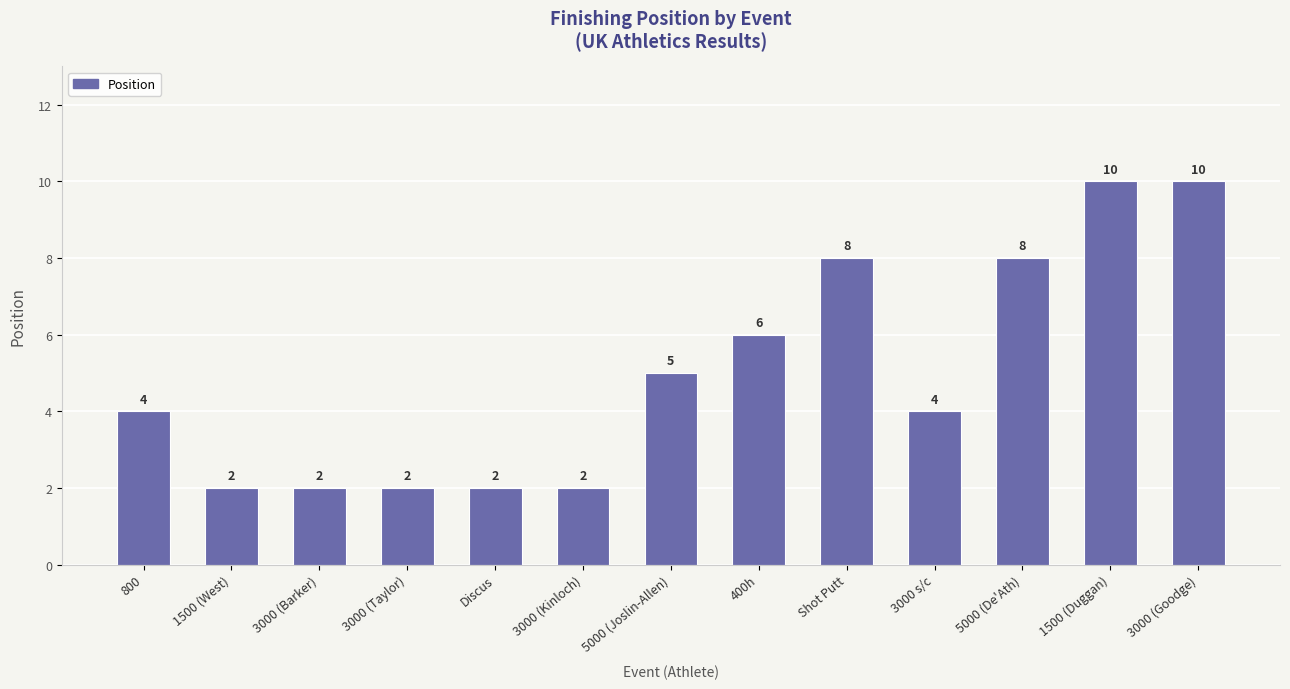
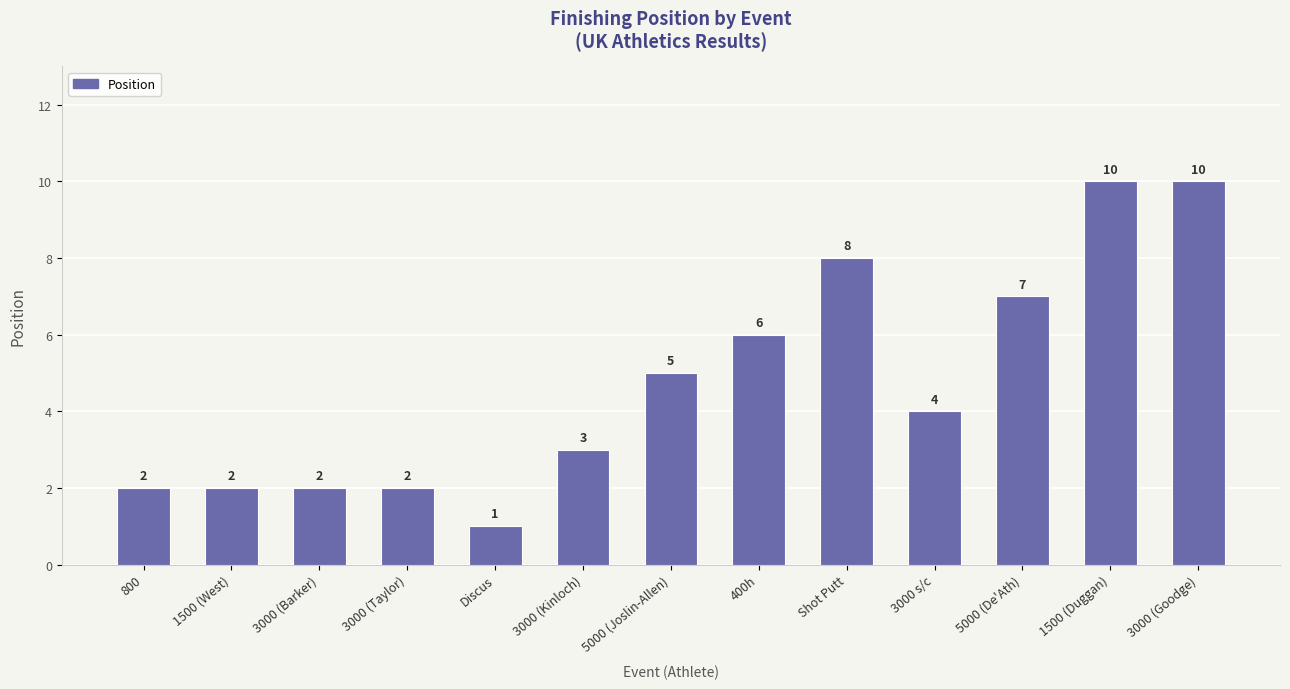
  {
-   "800": 4,
+   "800": 2,
    "1500 (West)": 2,
    "3000 (Barker)": 2,
    "3000 (Taylor)": 2,
-   "Discus": 2,
-   "3000 (Kinloch)": 2,
+   "Discus": 1,
+   "3000 (Kinloch)": 3,
    "5000 (Joslin-Allen)": 5,
    "400h": 6,
    "Shot Putt": 8,
    "3000 s/c": 4,
-   "5000 (De'Ath)": 8,
+   "5000 (De'Ath)": 7,
    "1500 (Duggan)": 10,
    "3000 (Goodge)": 10
  }
